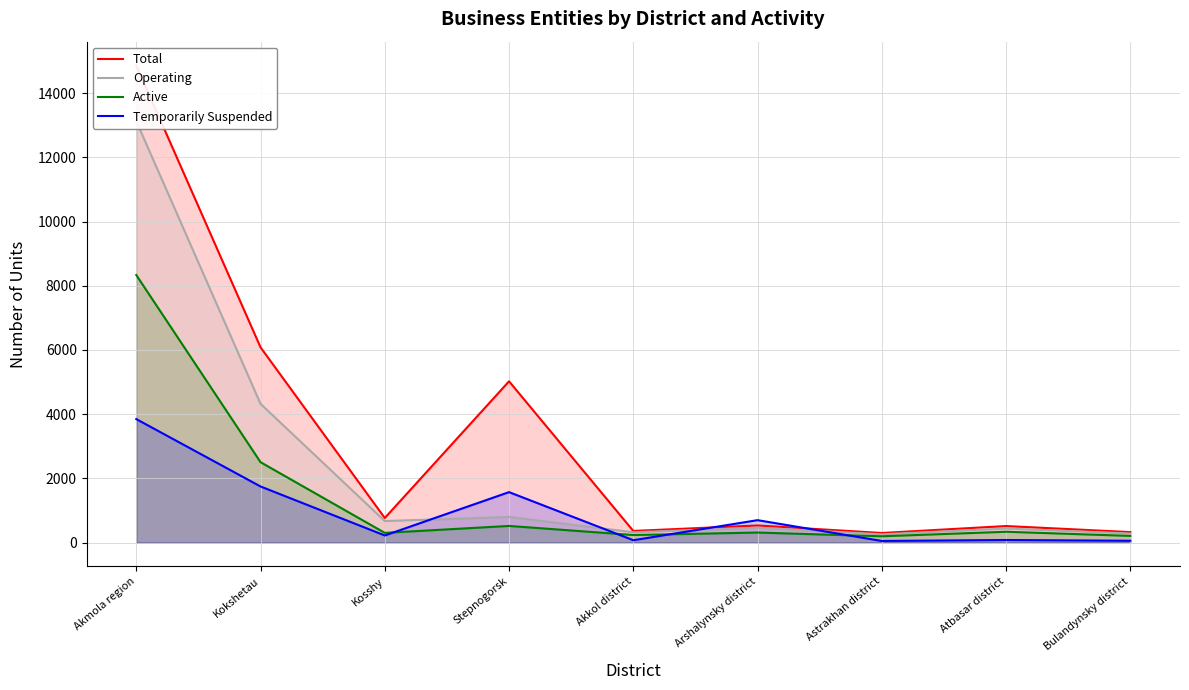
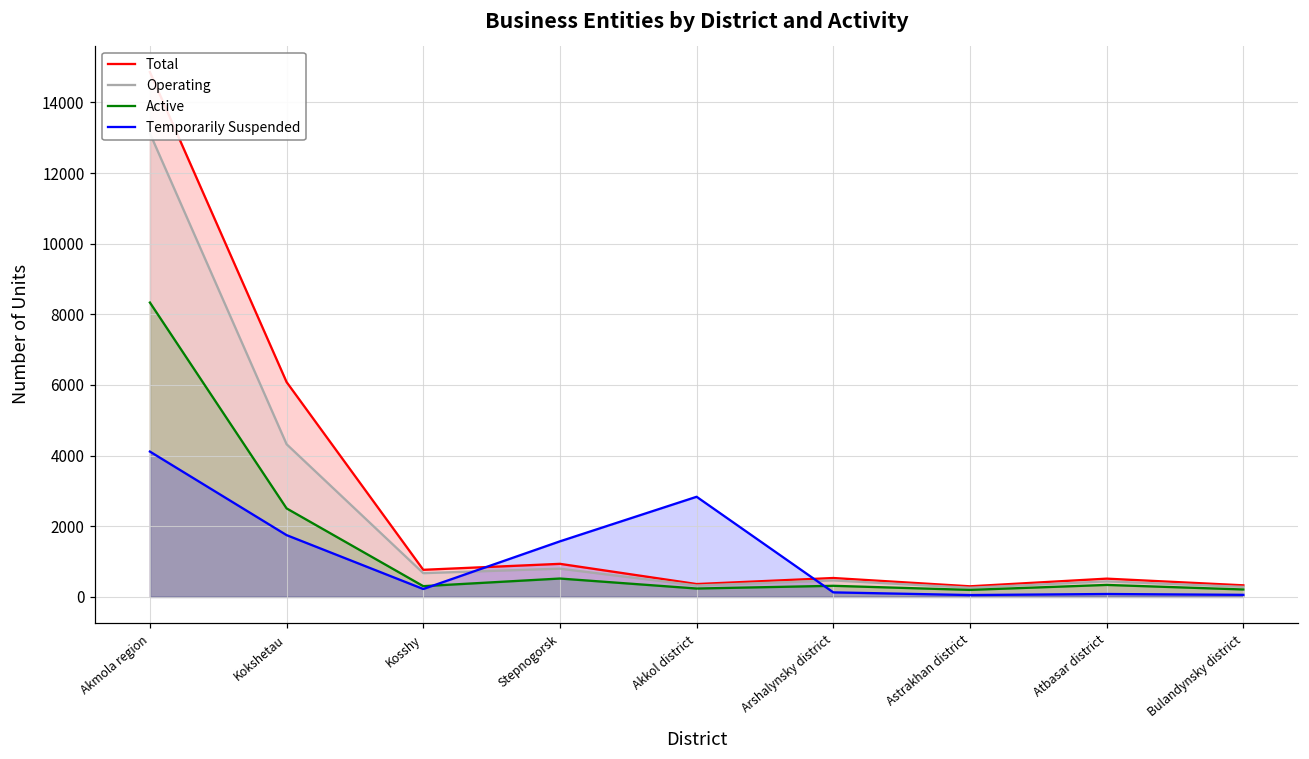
  {
    "Total": {
      "Kokshetau": 6100,
      "Kosshy": 800,
-     "Stepnogorsk": 5000
+     "Stepnogorsk": 900
    },
    "Operating": {
      "Kokshetau": 4300,
      "Kosshy": 700,
      "Stepnogorsk": 800
    },
    "Active": {
      "Akmola region": 8300,
      "Kokshetau": 2500,
      "Kosshy": 300,
      "Stepnogorsk": 500,
      "Akkol district": 200,
      "Arshalynsky district": 300,
      "Atbasar district": 300
    },
    "Temporarily Suspended": {
-     "Akmola region": 3800,
+     "Akmola region": 4100,
      "Kokshetau": 1700,
      "Kosshy": 200,
      "Stepnogorsk": 1600,
-     "Akkol district": 100,
-     "Arshalynsky district": 700,
+     "Akkol district": 2800,
+     "Arshalynsky district": 100,
      "Astrakhan district": 100,
      "Atbasar district": 100,
      "Bulandynsky district": 100
    }
  }
